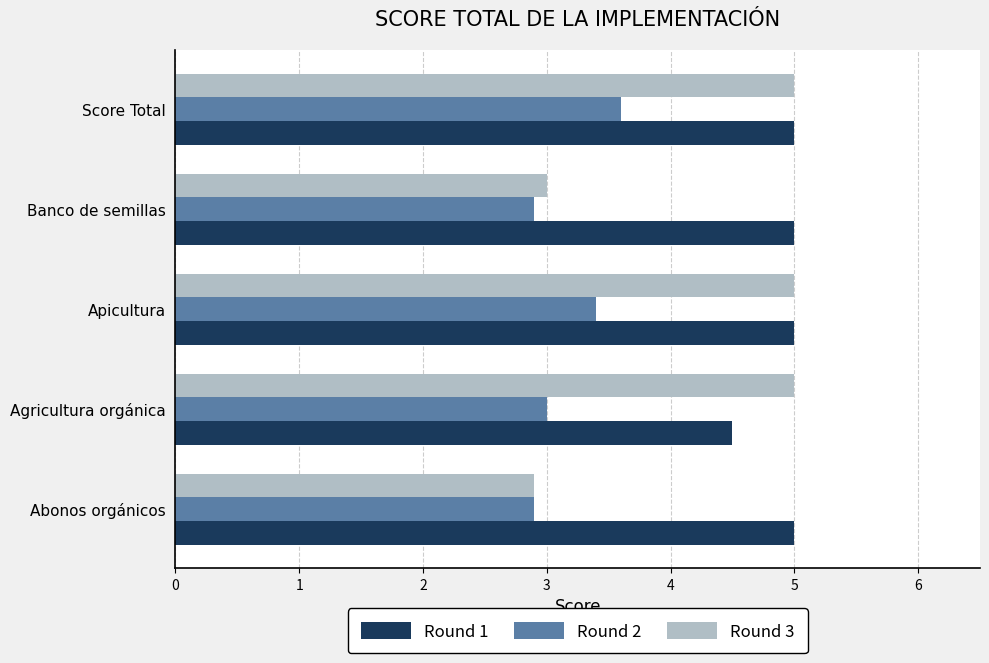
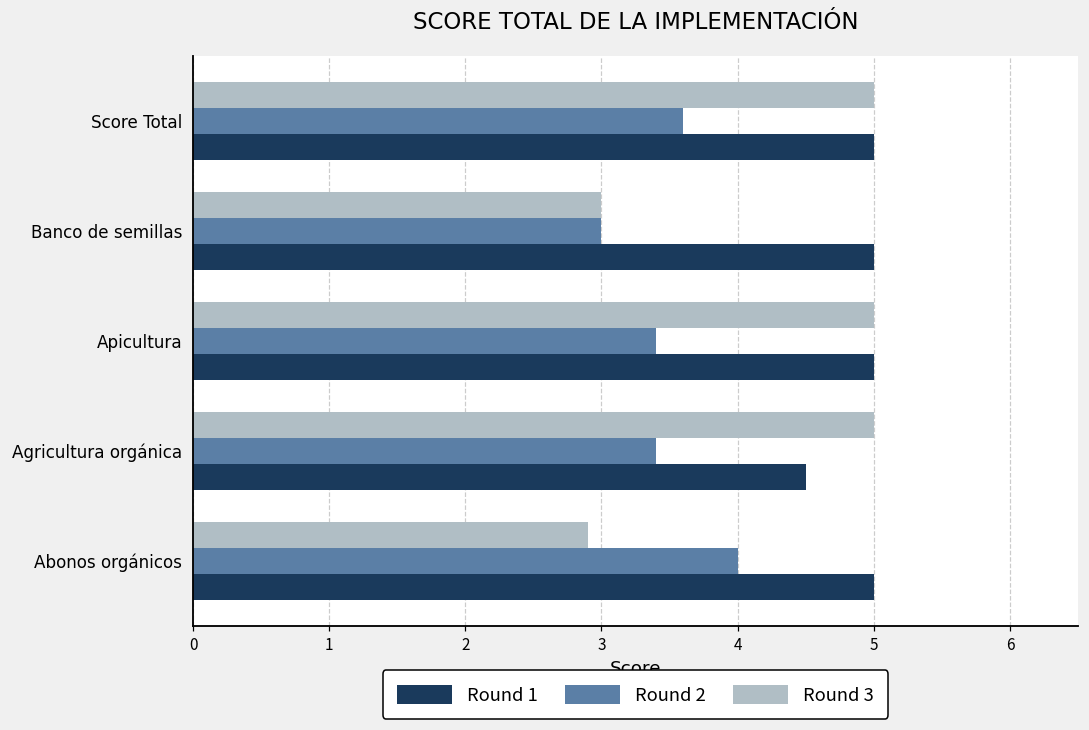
  {
    "Round 1": {
      "Score Total": 5.0,
      "Banco de semillas": 5.0,
      "Apicultura": 5.0,
      "Agricultura orgánica": 4.5,
      "Abonos orgánicos": 5.0
    },
    "Round 2": {
      "Score Total": 3.6,
-     "Banco de semillas": 2.9,
+     "Banco de semillas": 3.0,
      "Apicultura": 3.4,
-     "Agricultura orgánica": 3.0,
-     "Abonos orgánicos": 2.9
+     "Agricultura orgánica": 3.4,
+     "Abonos orgánicos": 4.0
    },
    "Round 3": {
      "Score Total": 5.0,
      "Banco de semillas": 3.0,
      "Apicultura": 5.0,
      "Agricultura orgánica": 5.0,
      "Abonos orgánicos": 2.9
    }
  }
